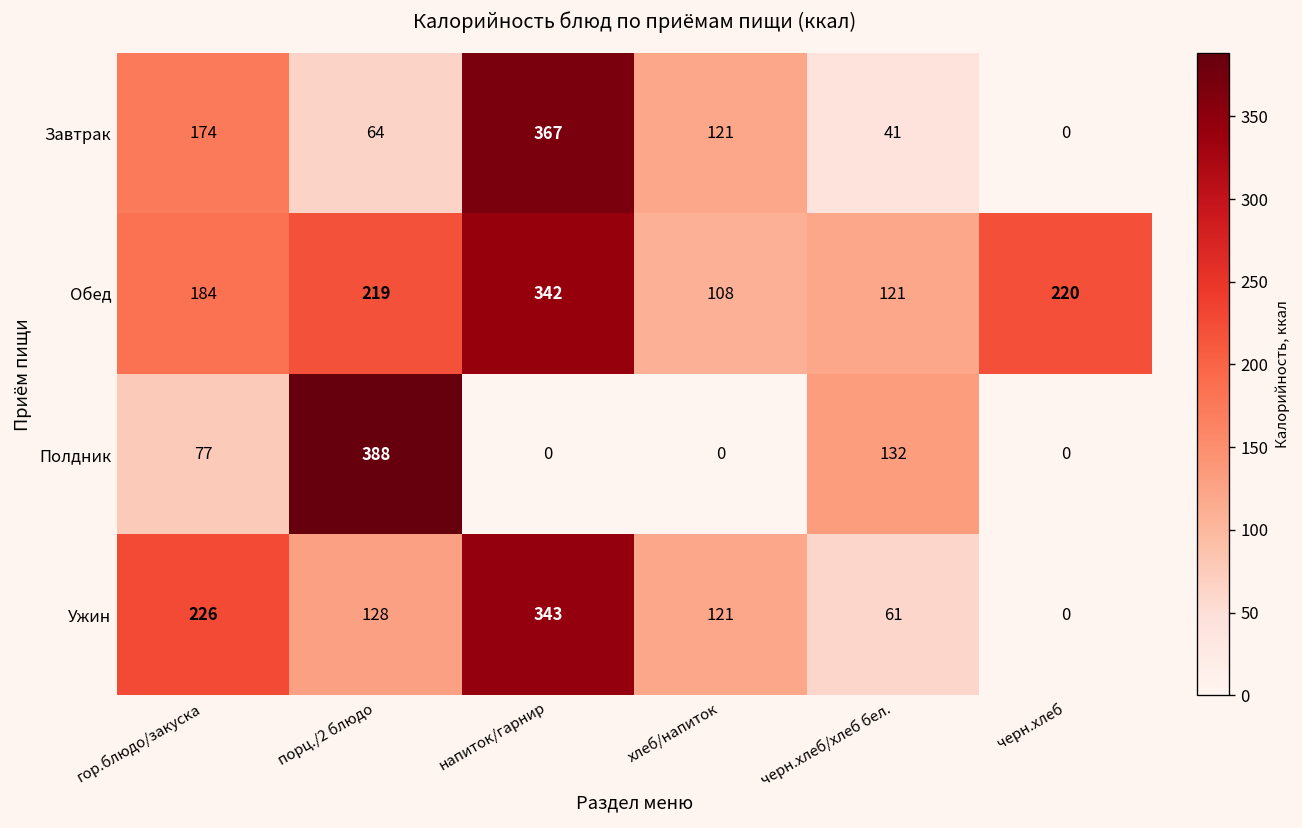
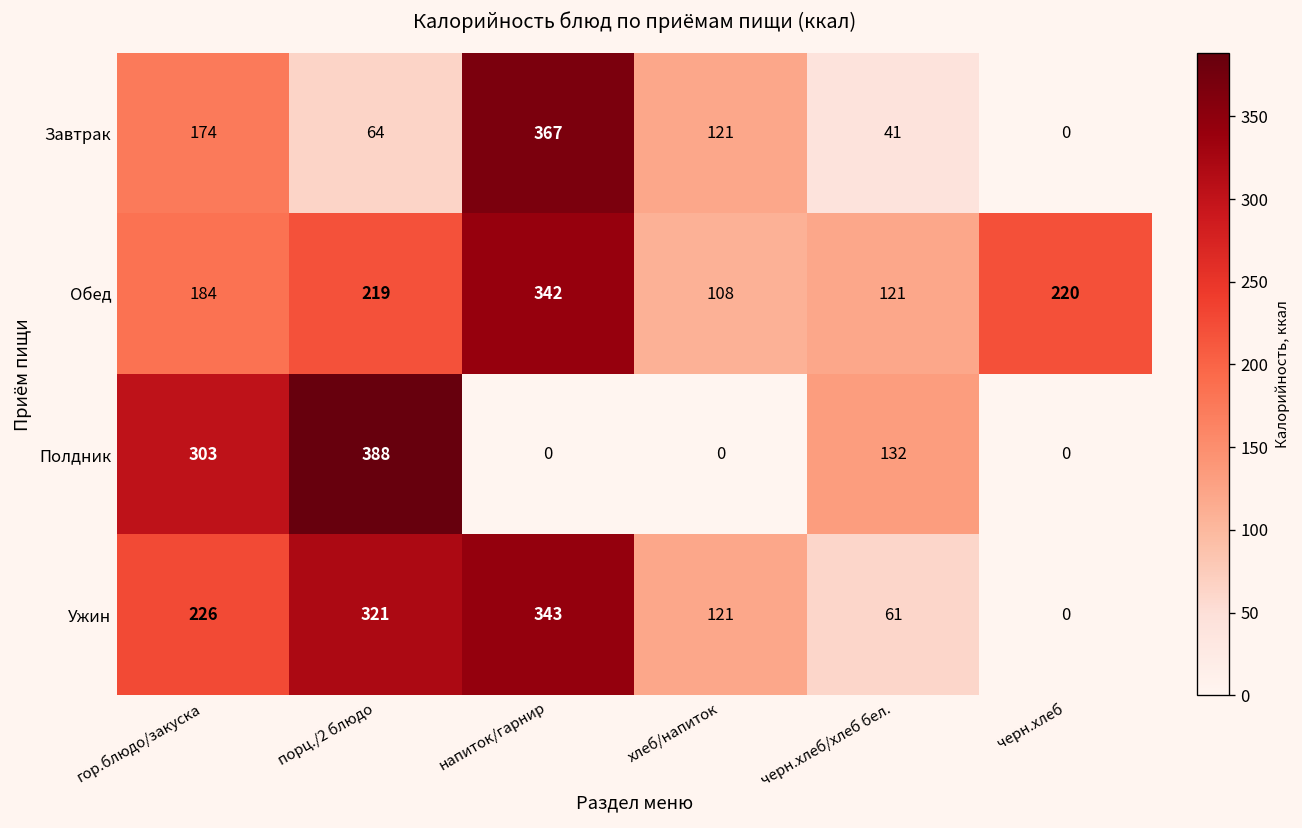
  {
    "Завтрак": {
      "гор.блюдо/закуска": 174,
      "порц./2 блюдо": 64,
      "напиток/гарнир": 367,
      "хлеб/напиток": 121,
      "черн.хлеб/хлеб бел.": 41,
      "черн.хлеб": 0
    },
    "Обед": {
      "гор.блюдо/закуска": 184,
      "порц./2 блюдо": 219,
      "напиток/гарнир": 342,
      "хлеб/напиток": 108,
      "черн.хлеб/хлеб бел.": 121,
      "черн.хлеб": 220
    },
    "Полдник": {
-     "гор.блюдо/закуска": 77,
+     "гор.блюдо/закуска": 303,
      "порц./2 блюдо": 388,
      "напиток/гарнир": 0,
      "хлеб/напиток": 0,
      "черн.хлеб/хлеб бел.": 132,
      "черн.хлеб": 0
    },
    "Ужин": {
      "гор.блюдо/закуска": 226,
-     "порц./2 блюдо": 128,
+     "порц./2 блюдо": 321,
      "напиток/гарнир": 343,
      "хлеб/напиток": 121,
      "черн.хлеб/хлеб бел.": 61,
      "черн.хлеб": 0
    }
  }
